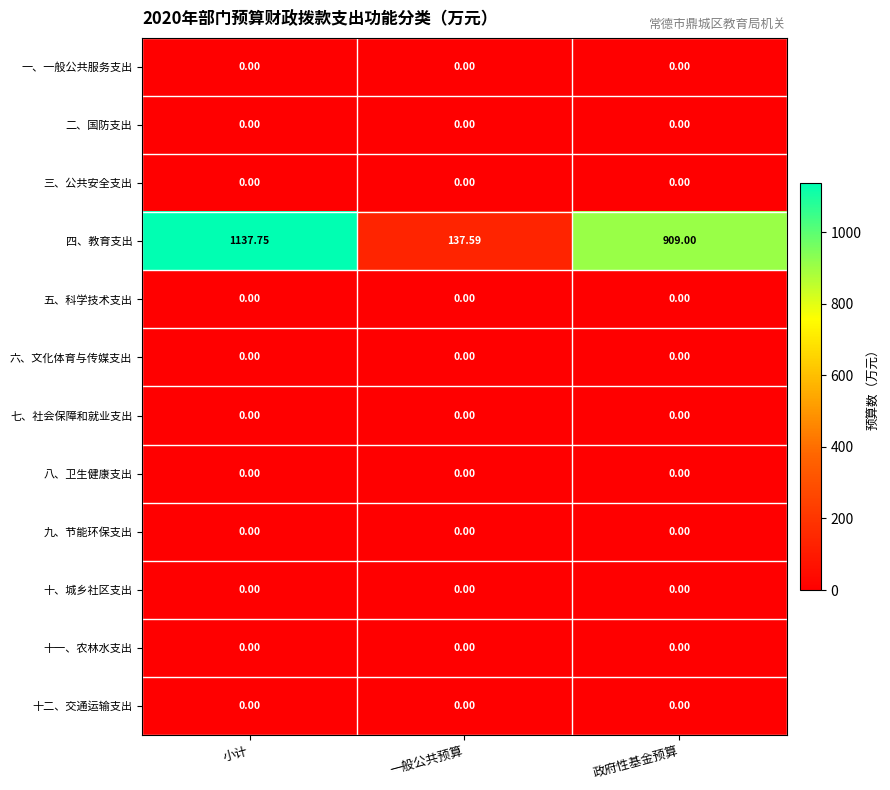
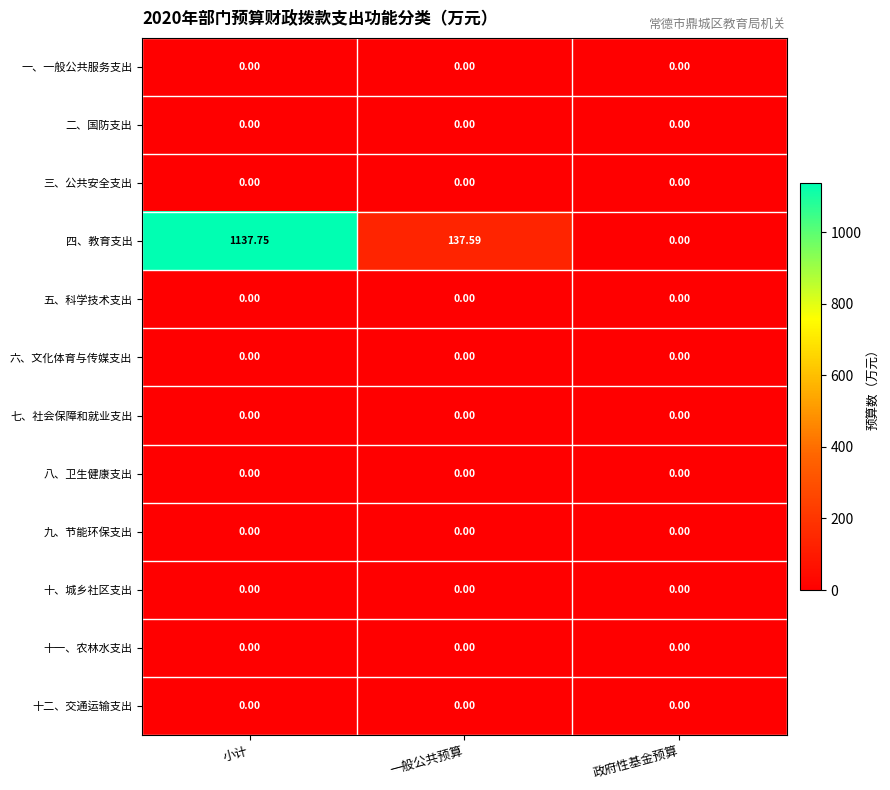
  {
    "一、一般公共服务支出": {
      "小计": 0.00,
      "一般公共预算": 0.00,
      "政府性基金预算": 0.00
    },
    "二、国防支出": {
      "小计": 0.00,
      "一般公共预算": 0.00,
      "政府性基金预算": 0.00
    },
    "三、公共安全支出": {
      "小计": 0.00,
      "一般公共预算": 0.00,
      "政府性基金预算": 0.00
    },
    "四、教育支出": {
      "小计": 1137.75,
      "一般公共预算": 137.59,
-     "政府性基金预算": 909.00
+     "政府性基金预算": 0.00
    },
    "五、科学技术支出": {
      "小计": 0.00,
      "一般公共预算": 0.00,
      "政府性基金预算": 0.00
    },
    "六、文化体育与传媒支出": {
      "小计": 0.00,
      "一般公共预算": 0.00,
      "政府性基金预算": 0.00
    },
    "七、社会保障和就业支出": {
      "小计": 0.00,
      "一般公共预算": 0.00,
      "政府性基金预算": 0.00
    },
    "八、卫生健康支出": {
      "小计": 0.00,
      "一般公共预算": 0.00,
      "政府性基金预算": 0.00
    },
    "九、节能环保支出": {
      "小计": 0.00,
      "一般公共预算": 0.00,
      "政府性基金预算": 0.00
    },
    "十、城乡社区支出": {
      "小计": 0.00,
      "一般公共预算": 0.00,
      "政府性基金预算": 0.00
    },
    "十一、农林水支出": {
      "小计": 0.00,
      "一般公共预算": 0.00,
      "政府性基金预算": 0.00
    },
    "十二、交通运输支出": {
      "小计": 0.00,
      "一般公共预算": 0.00,
      "政府性基金预算": 0.00
    }
  }
